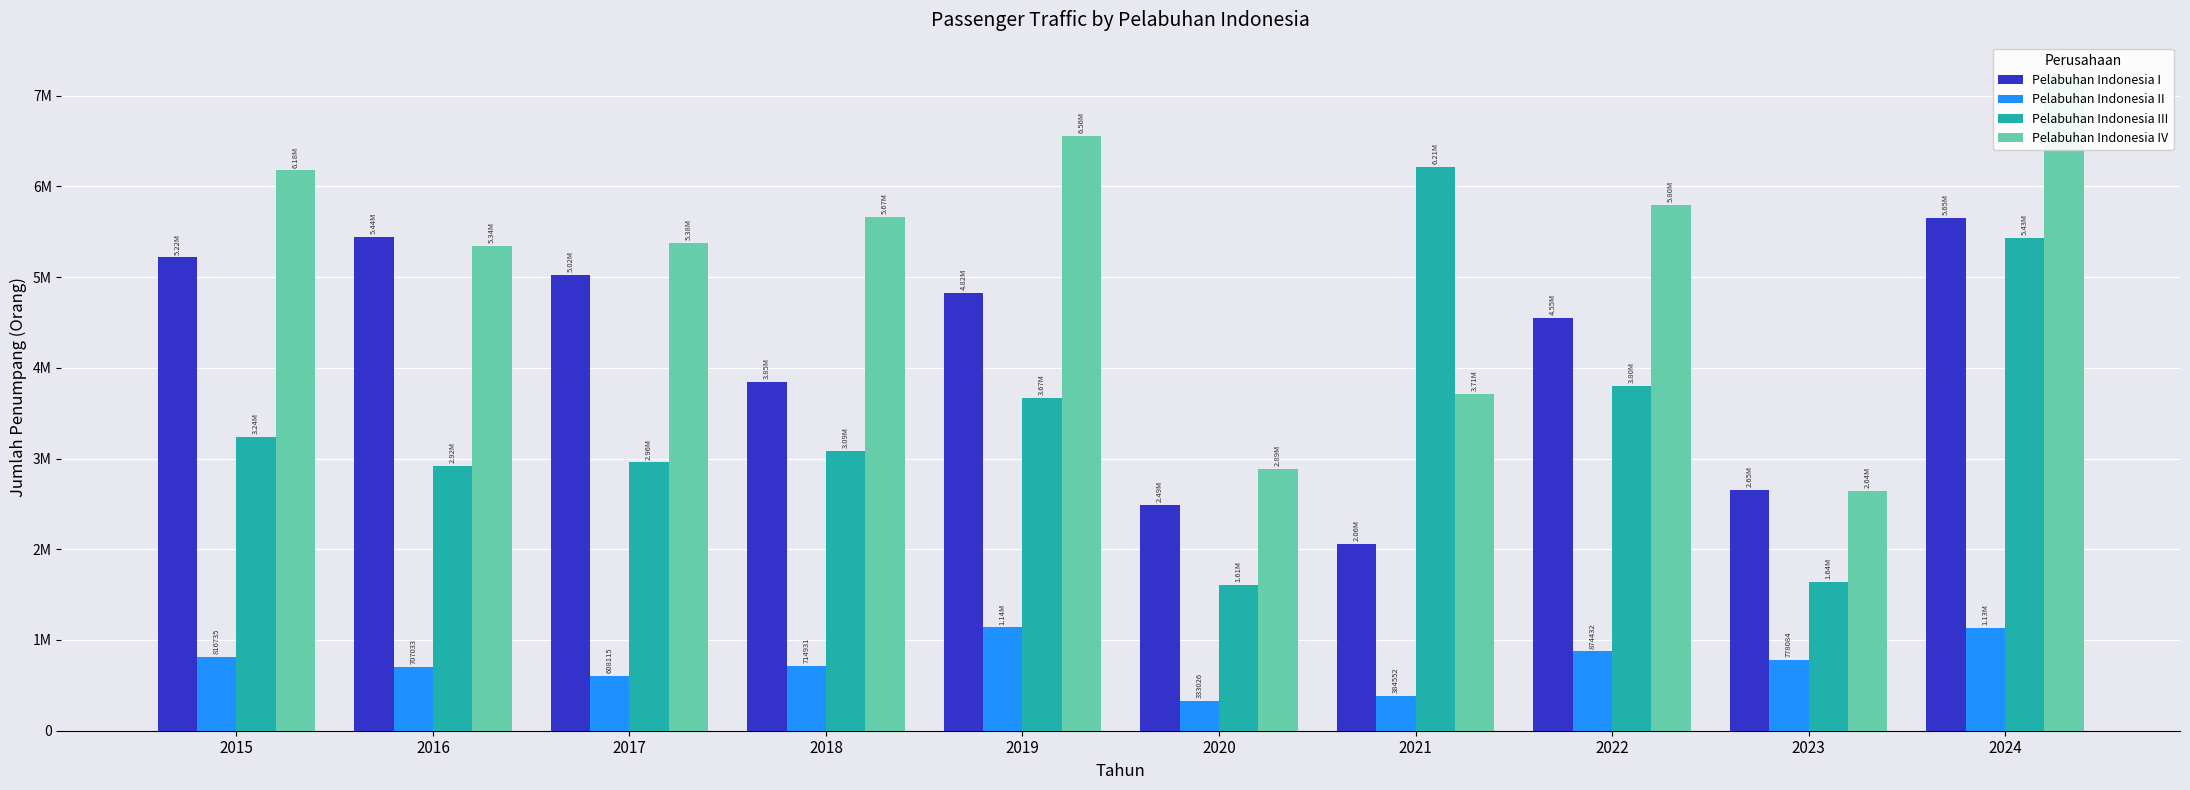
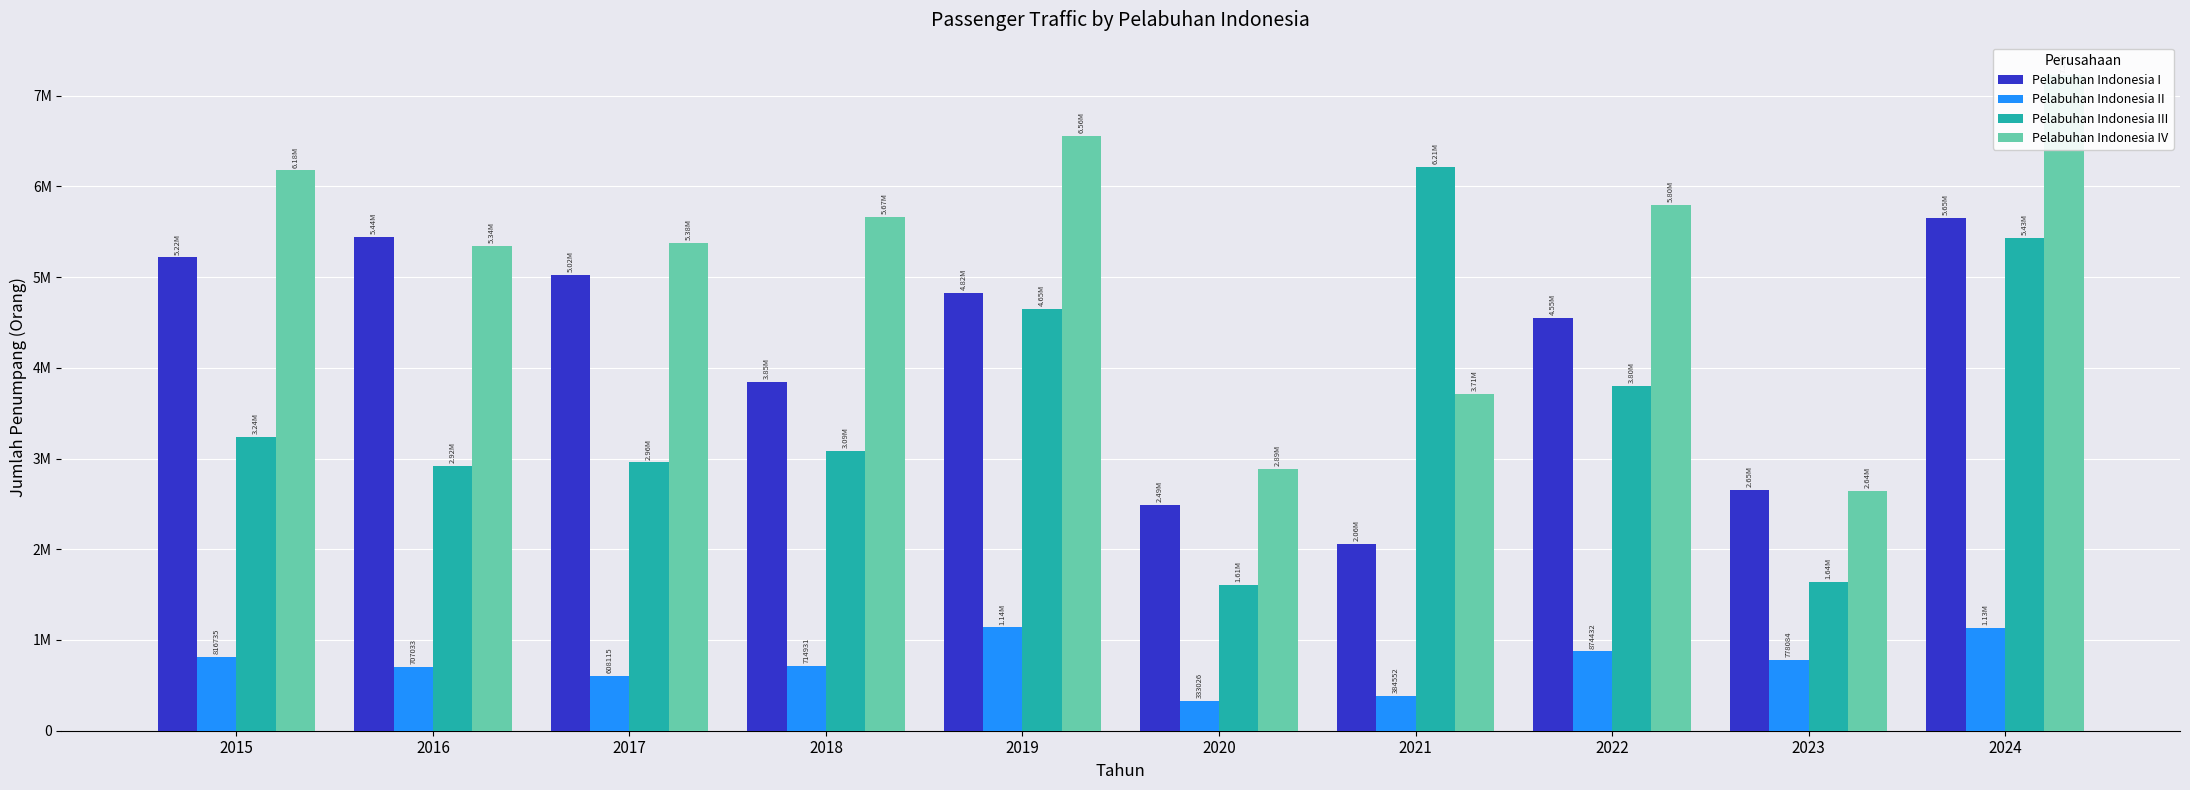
  {
    "Pelabuhan Indonesia I": {
      "2015": "5.22M",
      "2016": "5.44M",
      "2017": "5.02M",
      "2018": "3.85M",
      "2019": "4.82M",
      "2020": "2.49M",
      "2021": "2.06M",
      "2022": "4.55M",
      "2023": "2.65M",
      "2024": "5.65M"
    },
    "Pelabuhan Indonesia II": {
      "2015": "816735",
      "2016": "707033",
      "2017": "608115",
      "2018": "714931",
      "2019": "1.14M",
      "2020": "333026",
      "2021": "384552",
      "2022": "874432",
      "2024": "1.13M"
    },
    "Pelabuhan Indonesia III": {
      "2015": "3.24M",
      "2016": "2.92M",
      "2017": "2.96M",
      "2018": "3.09M",
-     "2019": "3.67M",
+     "2019": "4.65M",
      "2020": "1.61M",
      "2021": "6.21M",
      "2022": "3.80M",
      "2023": "1.64M",
      "2024": "5.43M"
    },
    "Pelabuhan Indonesia IV": {
      "2015": "6.18M",
      "2016": "5.34M",
      "2017": "5.38M",
      "2018": "5.67M",
      "2019": "6.56M",
      "2020": "2.89M",
      "2021": "3.71M",
      "2022": "5.80M",
      "2023": "2.64M"
    }
  }
